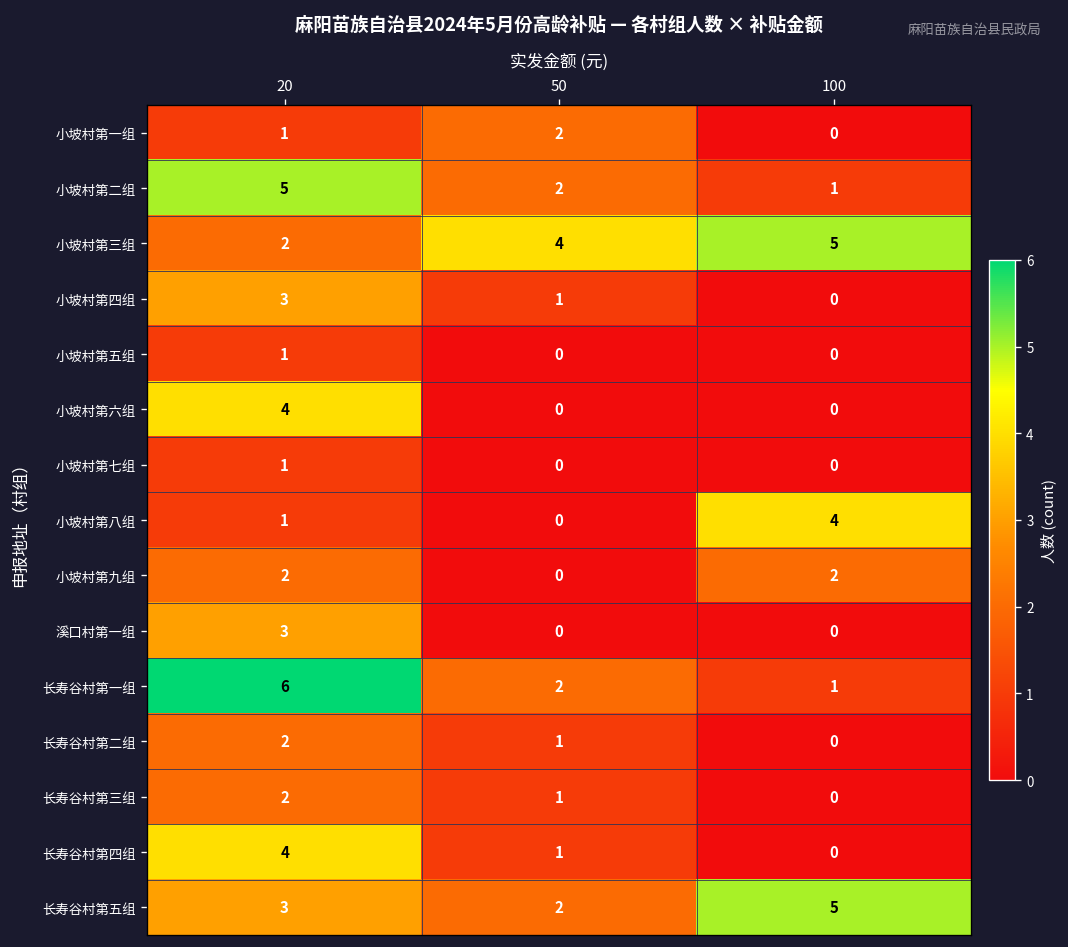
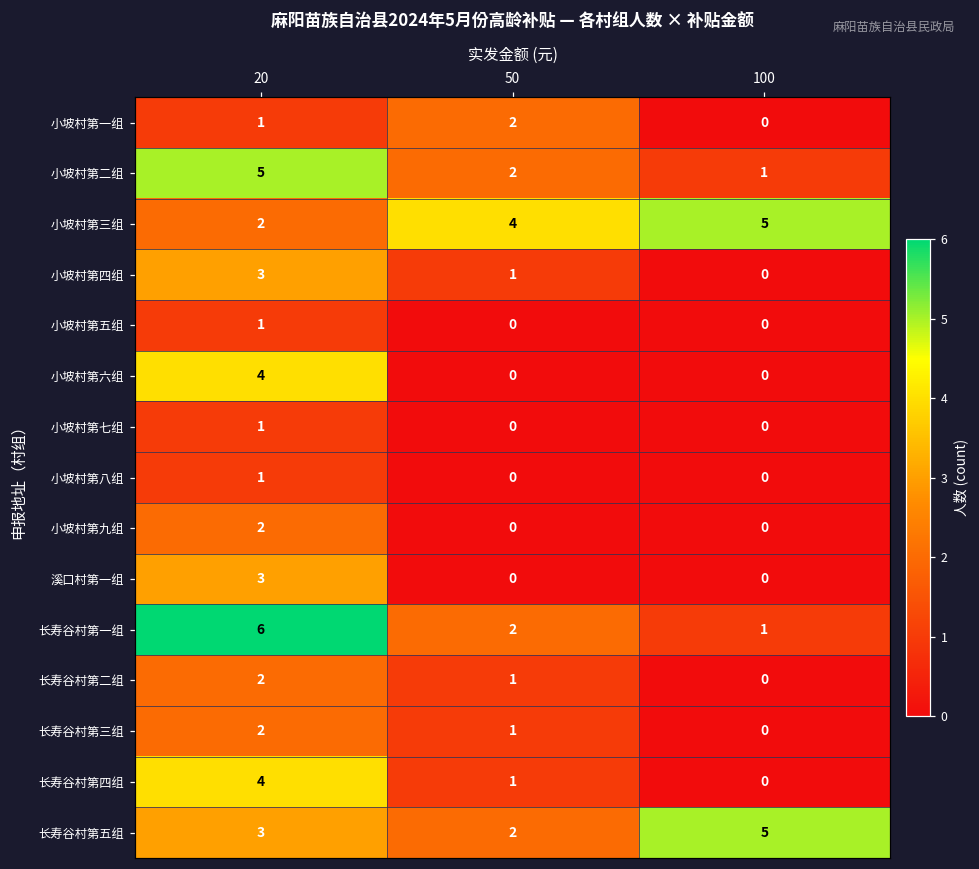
  {
    "小坡村第一组": {
      "20": 1,
      "50": 2,
      "100": 0
    },
    "小坡村第二组": {
      "20": 5,
      "50": 2,
      "100": 1
    },
    "小坡村第三组": {
      "20": 2,
      "50": 4,
      "100": 5
    },
    "小坡村第四组": {
      "20": 3,
      "50": 1,
      "100": 0
    },
    "小坡村第五组": {
      "20": 1,
      "50": 0,
      "100": 0
    },
    "小坡村第六组": {
      "20": 4,
      "50": 0,
      "100": 0
    },
    "小坡村第七组": {
      "20": 1,
      "50": 0,
      "100": 0
    },
    "小坡村第八组": {
      "20": 1,
      "50": 0,
-     "100": 4
+     "100": 0
    },
    "小坡村第九组": {
      "20": 2,
      "50": 0,
-     "100": 2
+     "100": 0
    },
    "溪口村第一组": {
      "20": 3,
      "50": 0,
      "100": 0
    },
    "长寿谷村第一组": {
      "20": 6,
      "50": 2,
      "100": 1
    },
    "长寿谷村第二组": {
      "20": 2,
      "50": 1,
      "100": 0
    },
    "长寿谷村第三组": {
      "20": 2,
      "50": 1,
      "100": 0
    },
    "长寿谷村第四组": {
      "20": 4,
      "50": 1,
      "100": 0
    },
    "长寿谷村第五组": {
      "20": 3,
      "50": 2,
      "100": 5
    }
  }
